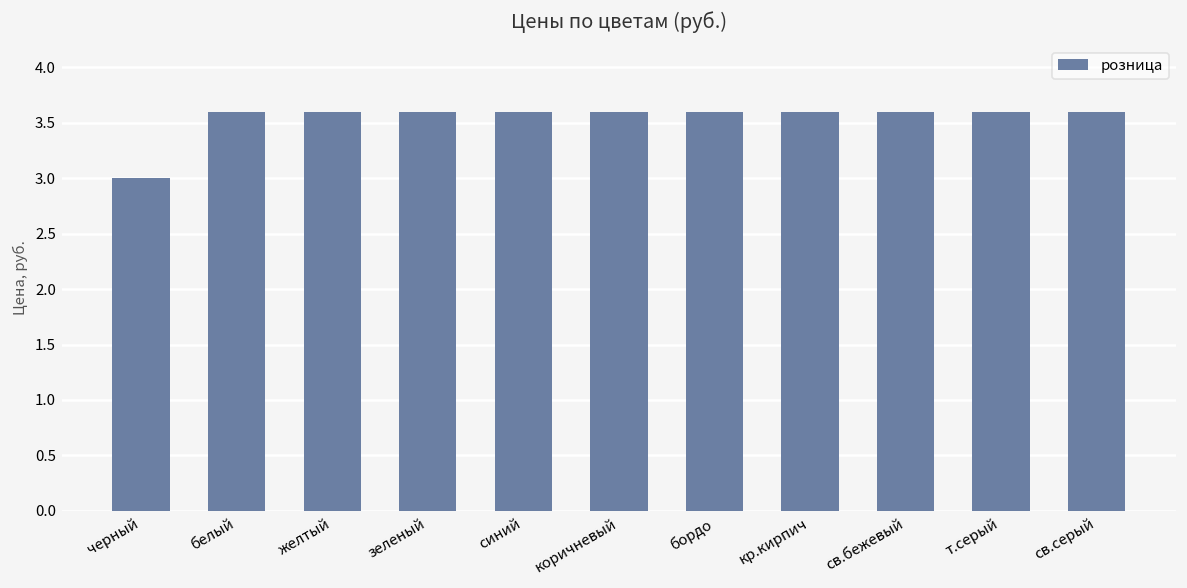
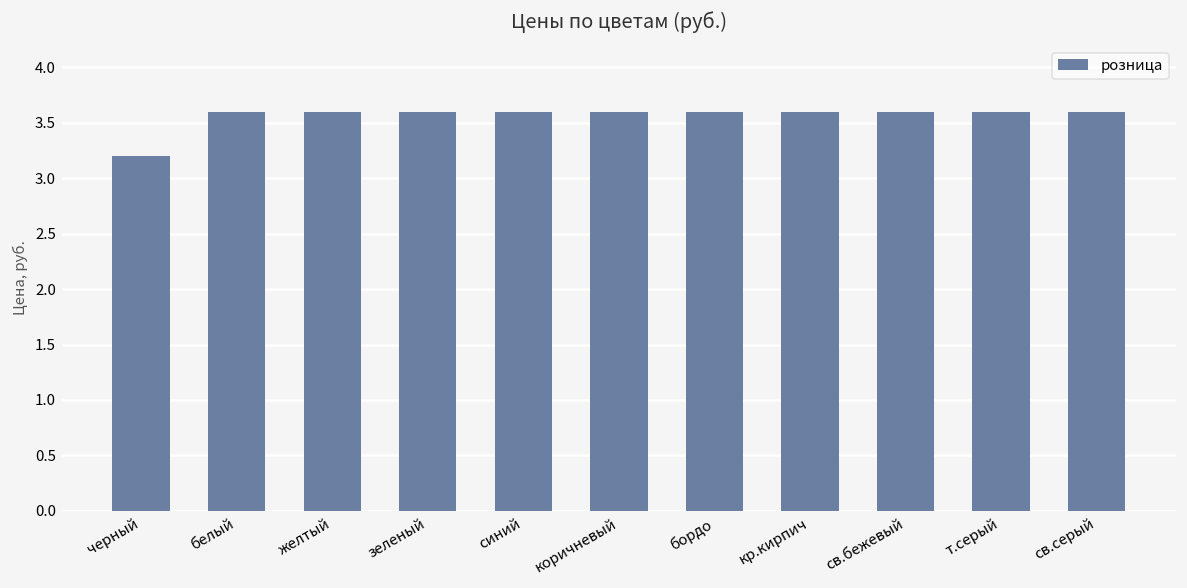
  {
-   "черный": 3.0,
+   "черный": 3.2,
    "белый": 3.6,
    "желтый": 3.6,
    "зеленый": 3.6,
    "синий": 3.6,
    "коричневый": 3.6,
    "бордо": 3.6,
    "кр.кирпич": 3.6,
    "св.бежевый": 3.6,
    "т.серый": 3.6,
    "св.серый": 3.6
  }
